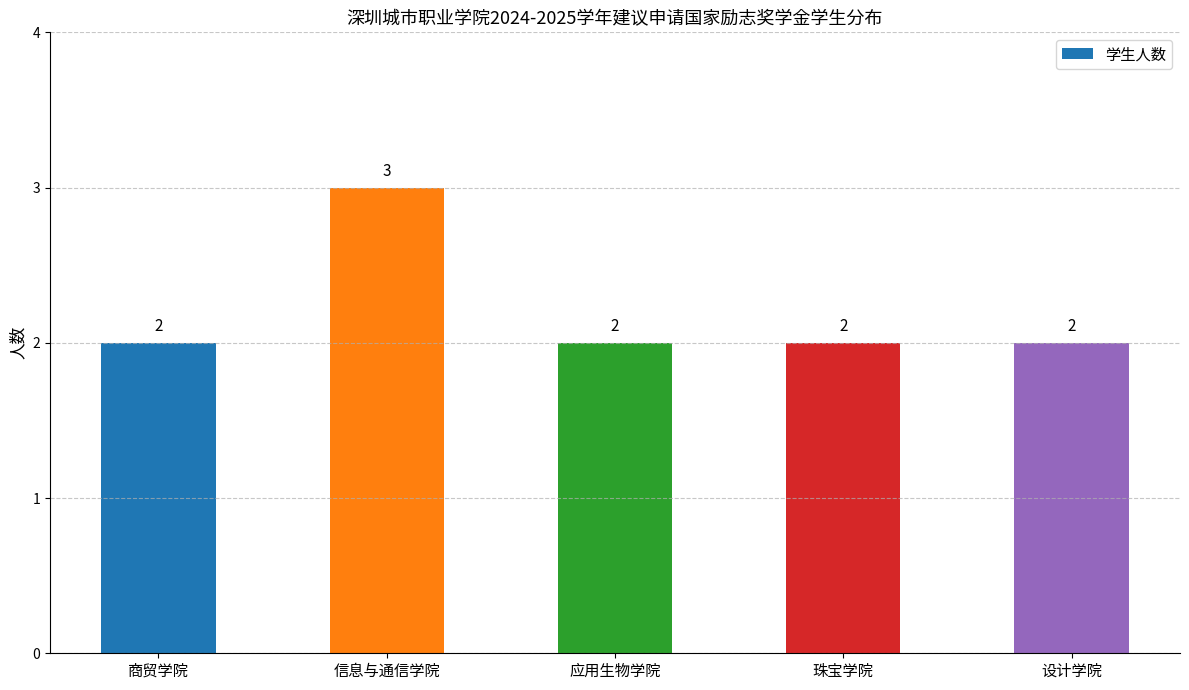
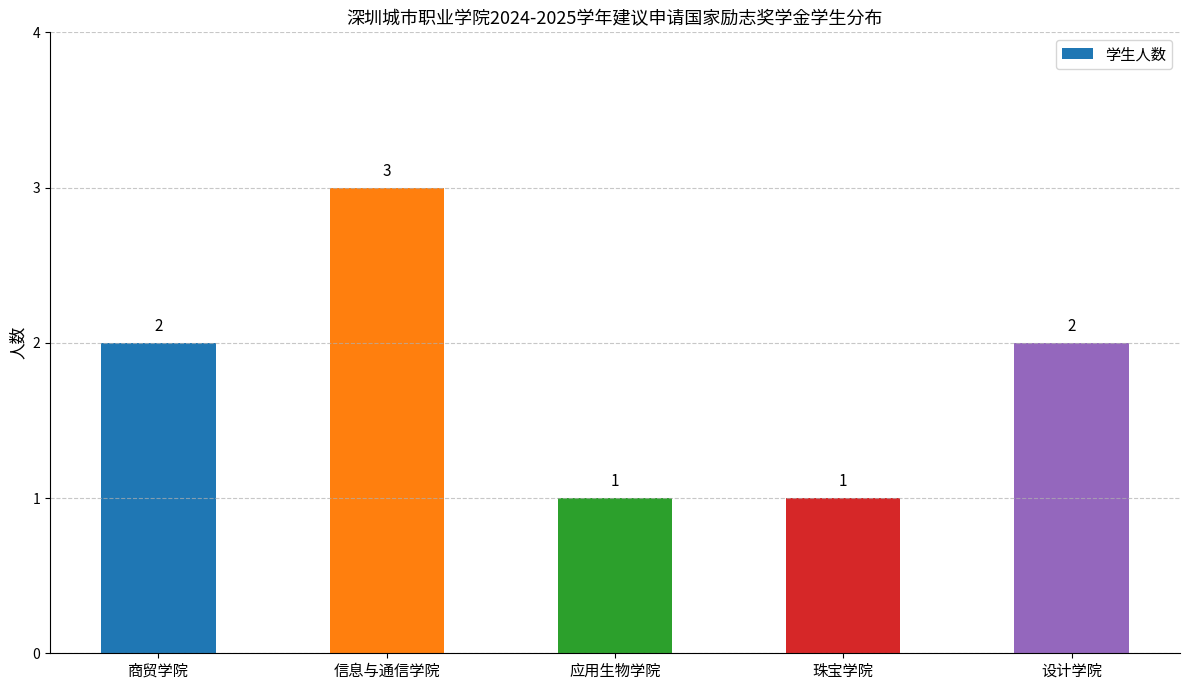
  {
    "商贸学院": 2,
    "信息与通信学院": 3,
-   "应用生物学院": 2,
-   "珠宝学院": 2,
+   "应用生物学院": 1,
+   "珠宝学院": 1,
    "设计学院": 2
  }
